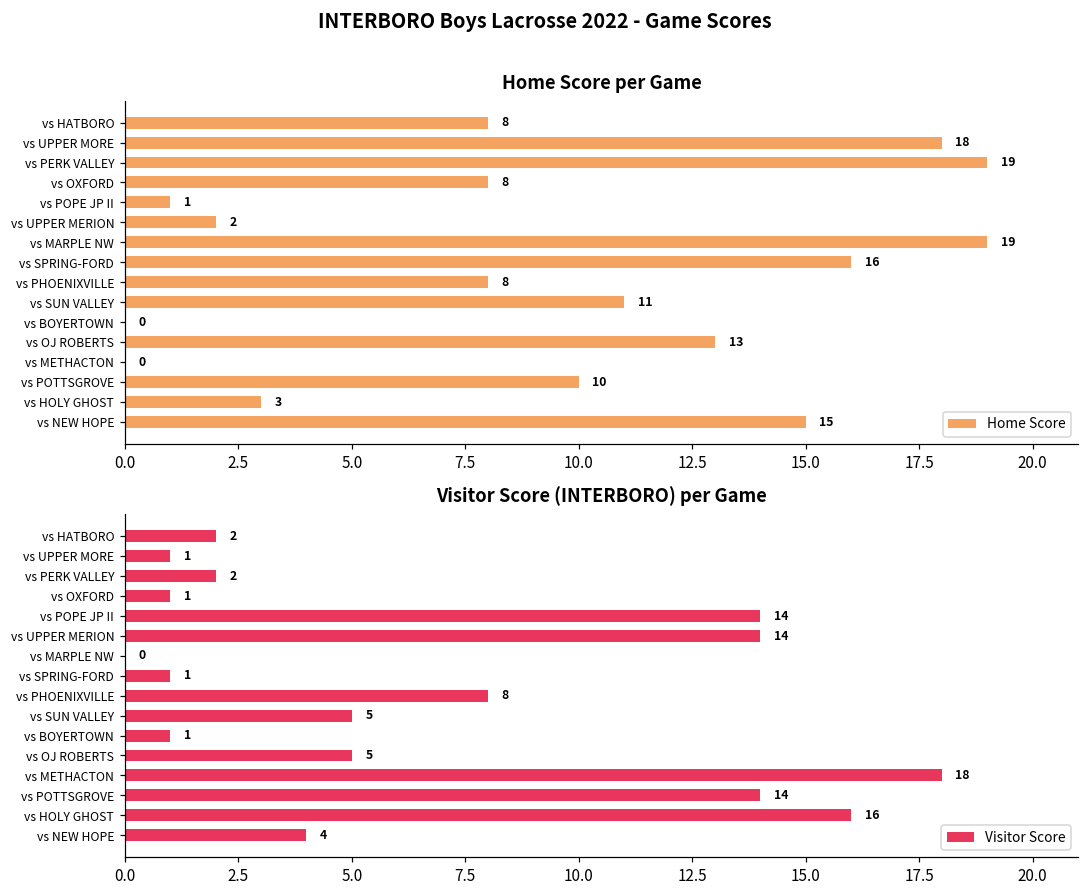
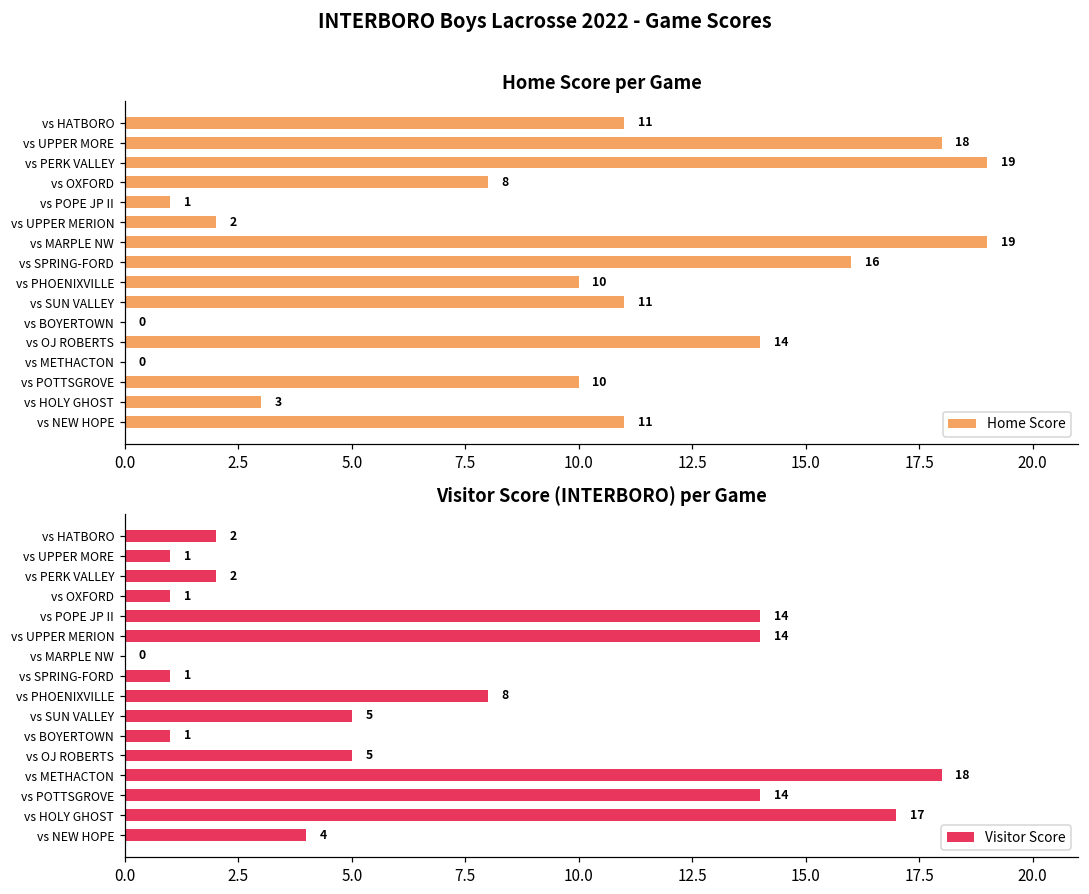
  {
    "Home Score per Game": {
-     "vs HATBORO": 8,
+     "vs HATBORO": 11,
      "vs UPPER MORE": 18,
      "vs PERK VALLEY": 19,
      "vs OXFORD": 8,
      "vs POPE JP II": 1,
      "vs UPPER MERION": 2,
      "vs MARPLE NW": 19,
      "vs SPRING-FORD": 16,
-     "vs PHOENIXVILLE": 8,
+     "vs PHOENIXVILLE": 10,
      "vs SUN VALLEY": 11,
      "vs BOYERTOWN": 0,
-     "vs OJ ROBERTS": 13,
+     "vs OJ ROBERTS": 14,
      "vs METHACTON": 0,
      "vs POTTSGROVE": 10,
      "vs HOLY GHOST": 3,
-     "vs NEW HOPE": 15
+     "vs NEW HOPE": 11
    },
    "Visitor Score (INTERBORO) per Game": {
      "vs HATBORO": 2,
      "vs UPPER MORE": 1,
      "vs PERK VALLEY": 2,
      "vs OXFORD": 1,
      "vs POPE JP II": 14,
      "vs UPPER MERION": 14,
      "vs MARPLE NW": 0,
      "vs SPRING-FORD": 1,
      "vs PHOENIXVILLE": 8,
      "vs SUN VALLEY": 5,
      "vs BOYERTOWN": 1,
      "vs OJ ROBERTS": 5,
      "vs METHACTON": 18,
      "vs POTTSGROVE": 14,
-     "vs HOLY GHOST": 16,
+     "vs HOLY GHOST": 17,
      "vs NEW HOPE": 4
    }
  }
